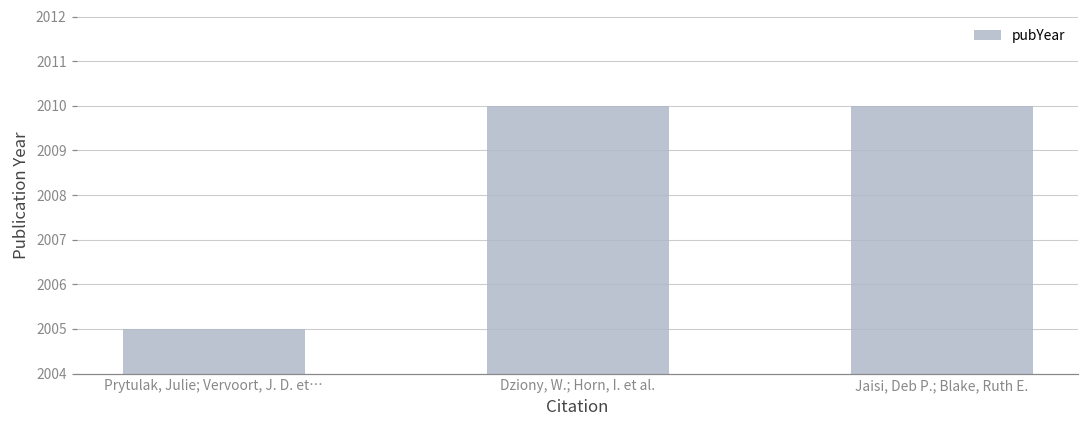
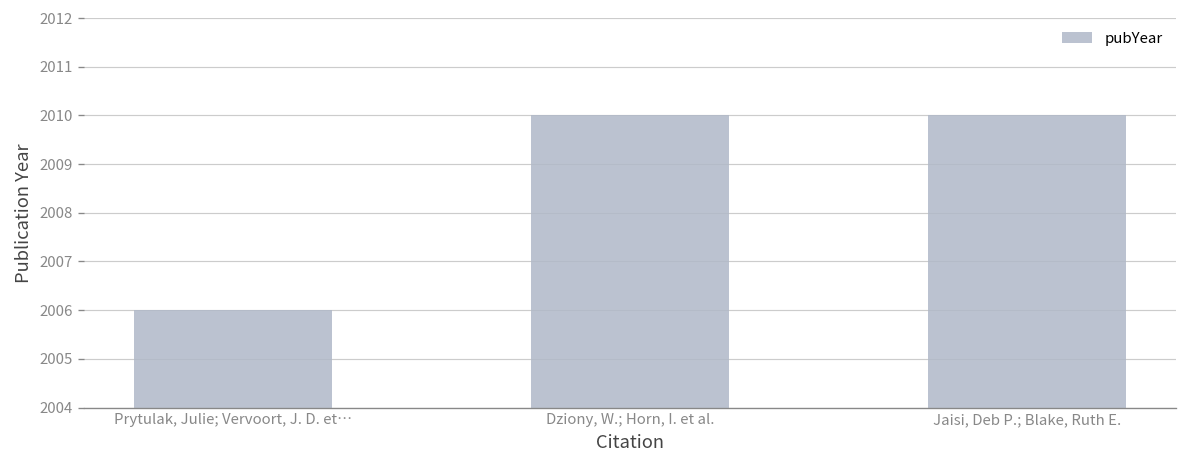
  {
-   "Prytulak, Julie; Vervoort, J. D. et…": 2005,
+   "Prytulak, Julie; Vervoort, J. D. et…": 2006,
    "Dziony, W.; Horn, I. et al.": 2010,
    "Jaisi, Deb P.; Blake, Ruth E.": 2010
  }
